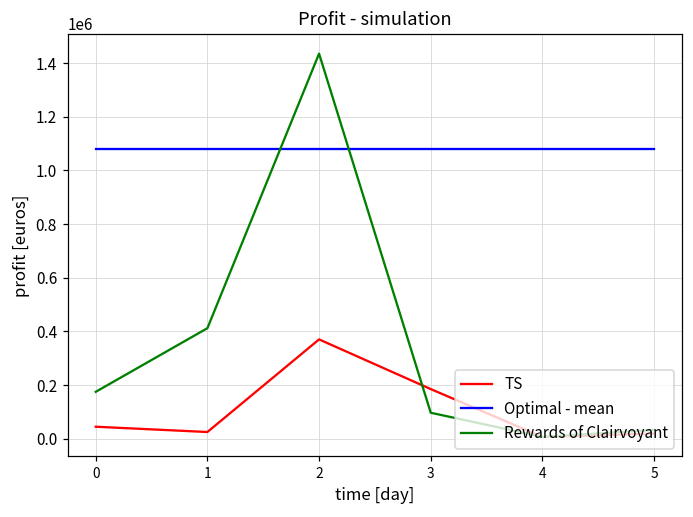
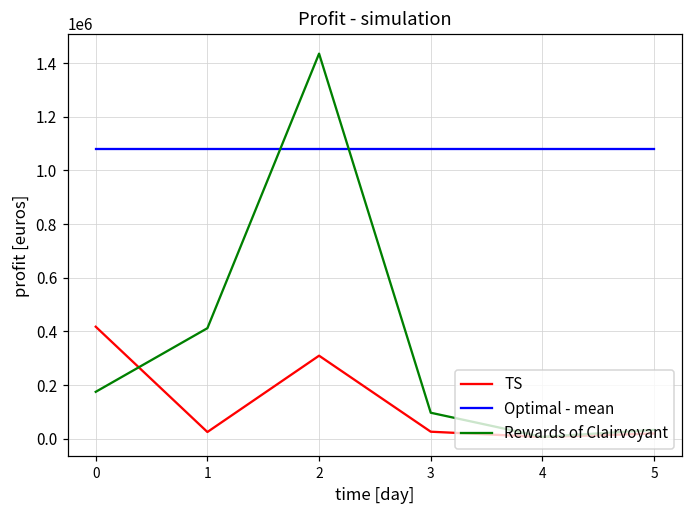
  {
    "TS": {
-     "0": 40000,
+     "0": 420000,
      "1": 20000,
-     "2": 370000,
-     "3": 180000
+     "2": 310000,
+     "3": 30000
    },
    "Optimal - mean": {
      "0": 1080000,
      "1": 1080000,
      "2": 1080000,
      "3": 1080000,
      "4": 1080000,
      "5": 1080000
    },
    "Rewards of Clairvoyant": {
      "0": 170000,
      "1": 410000,
      "2": 1440000,
      "3": 100000
    }
  }
